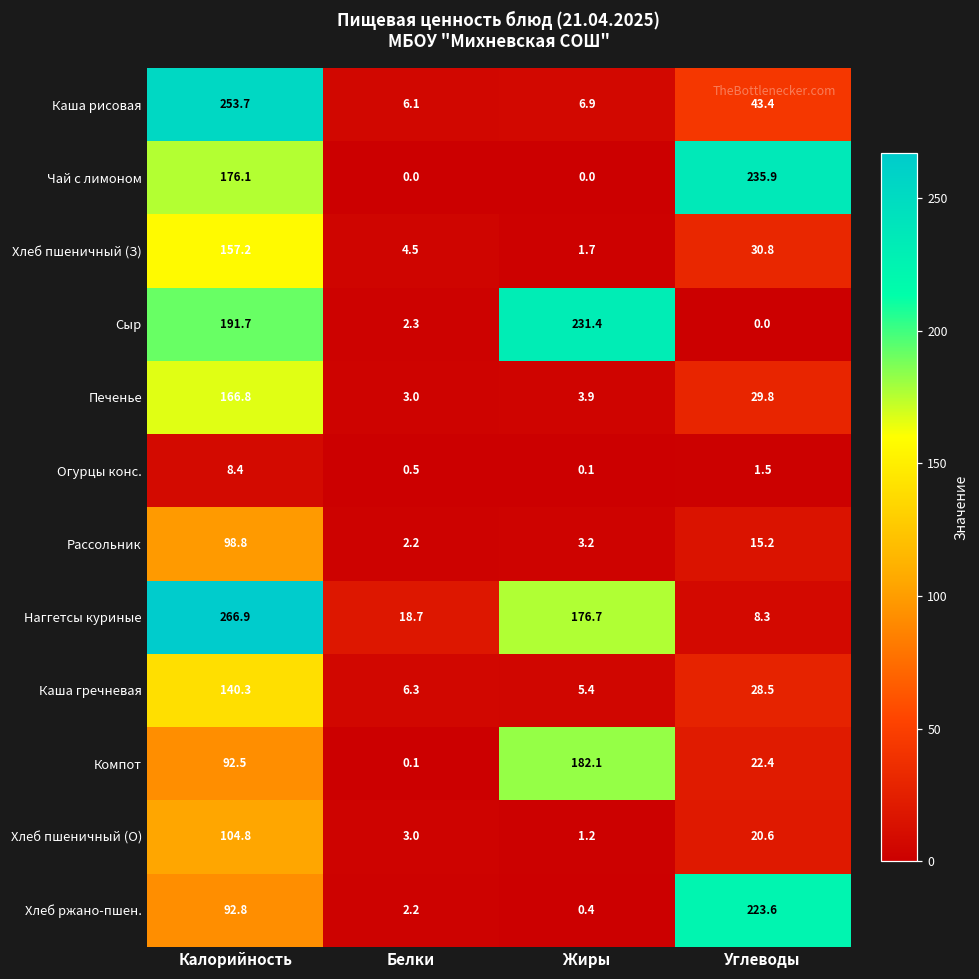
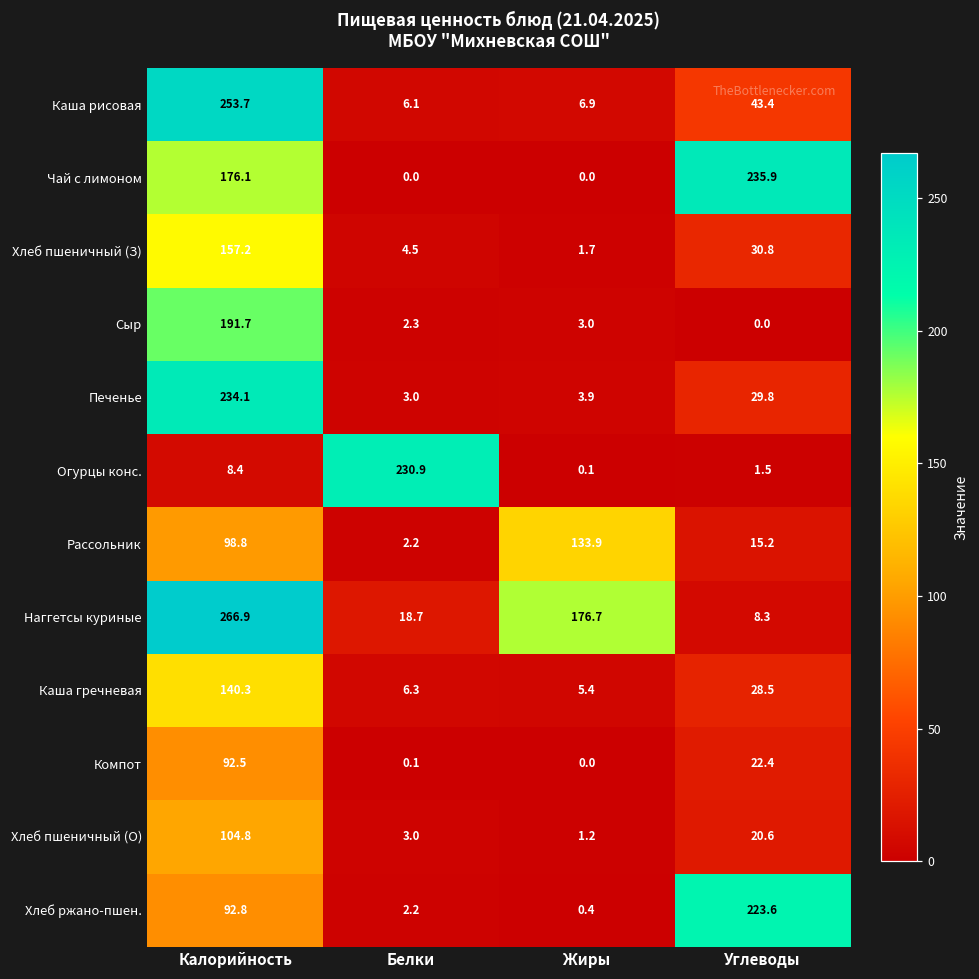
  {
    "Каша рисовая": {
      "Калорийность": 253.7,
      "Белки": 6.1,
      "Жиры": 6.9
    },
    "Чай с лимоном": {
      "Калорийность": 176.1,
      "Белки": 0.0,
      "Жиры": 0.0,
      "Углеводы": 235.9
    },
    "Хлеб пшеничный (З)": {
      "Калорийность": 157.2,
      "Белки": 4.5,
      "Жиры": 1.7,
      "Углеводы": 30.8
    },
    "Сыр": {
      "Калорийность": 191.7,
      "Белки": 2.3,
-     "Жиры": 231.4,
+     "Жиры": 3.0,
      "Углеводы": 0.0
    },
    "Печенье": {
-     "Калорийность": 166.8,
+     "Калорийность": 234.1,
      "Белки": 3.0,
      "Жиры": 3.9,
      "Углеводы": 29.8
    },
    "Огурцы конс.": {
      "Калорийность": 8.4,
-     "Белки": 0.5,
+     "Белки": 230.9,
      "Жиры": 0.1,
      "Углеводы": 1.5
    },
    "Рассольник": {
      "Калорийность": 98.8,
      "Белки": 2.2,
-     "Жиры": 3.2,
+     "Жиры": 133.9,
      "Углеводы": 15.2
    },
    "Наггетсы куриные": {
      "Калорийность": 266.9,
      "Белки": 18.7,
      "Жиры": 176.7,
      "Углеводы": 8.3
    },
    "Каша гречневая": {
      "Калорийность": 140.3,
      "Белки": 6.3,
      "Жиры": 5.4,
      "Углеводы": 28.5
    },
    "Компот": {
      "Калорийность": 92.5,
      "Белки": 0.1,
-     "Жиры": 182.1,
+     "Жиры": 0.0,
      "Углеводы": 22.4
    },
    "Хлеб пшеничный (О)": {
      "Калорийность": 104.8,
      "Белки": 3.0,
      "Жиры": 1.2,
      "Углеводы": 20.6
    },
    "Хлеб ржано-пшен.": {
      "Калорийность": 92.8,
      "Белки": 2.2,
      "Жиры": 0.4,
      "Углеводы": 223.6
    }
  }
